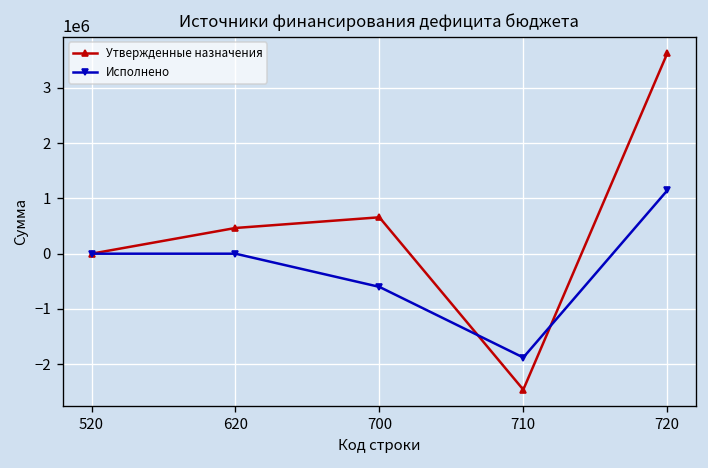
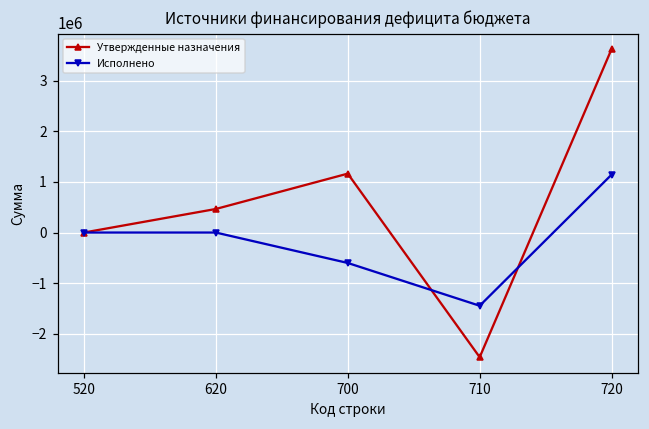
  {
    "Утвержденные назначения": {
      "620": 500000,
-     "700": 700000,
+     "700": 1200000,
      "710": -2500000,
      "720": 3600000
    },
    "Исполнено": {
      "620": 0,
      "700": -600000,
-     "710": -1900000,
+     "710": -1400000,
      "720": 1100000
    }
  }
